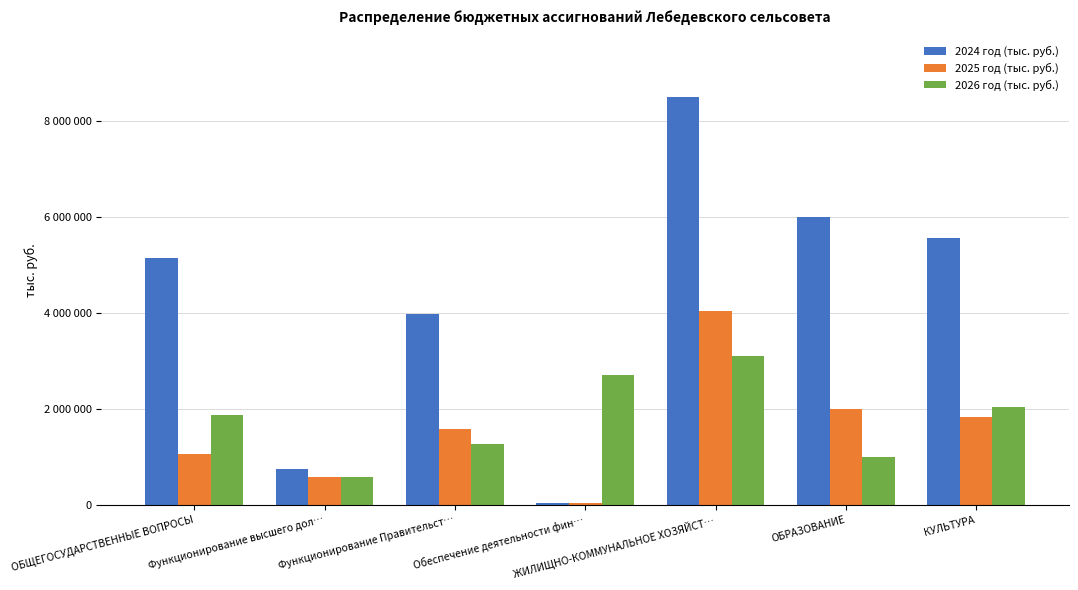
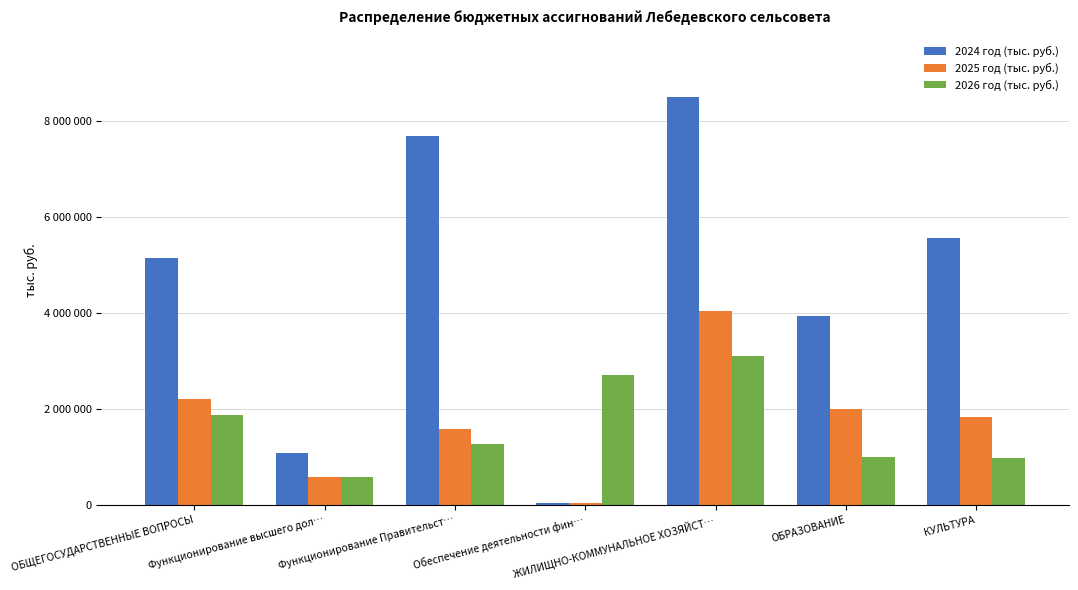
  {
    "2024 год (тыс. руб.)": {
      "ОБЩЕГОСУДАРСТВЕННЫЕ ВОПРОСЫ": 5100000,
-     "Функционирование высшего дол…": 700000,
-     "Функционирование Правительст…": 4000000,
+     "Функционирование высшего дол…": 1100000,
+     "Функционирование Правительст…": 7700000,
      "ЖИЛИЩНО-КОММУНАЛЬНОЕ ХОЗЯЙСТ…": 8500000,
-     "ОБРАЗОВАНИЕ": 6000000,
+     "ОБРАЗОВАНИЕ": 3900000,
      "КУЛЬТУРА": 5600000
    },
    "2025 год (тыс. руб.)": {
-     "ОБЩЕГОСУДАРСТВЕННЫЕ ВОПРОСЫ": 1100000,
+     "ОБЩЕГОСУДАРСТВЕННЫЕ ВОПРОСЫ": 2200000,
      "Функционирование высшего дол…": 600000,
      "Функционирование Правительст…": 1600000,
      "ЖИЛИЩНО-КОММУНАЛЬНОЕ ХОЗЯЙСТ…": 4000000,
      "ОБРАЗОВАНИЕ": 2000000,
      "КУЛЬТУРА": 1800000
    },
    "2026 год (тыс. руб.)": {
      "ОБЩЕГОСУДАРСТВЕННЫЕ ВОПРОСЫ": 1900000,
      "Функционирование высшего дол…": 600000,
      "Функционирование Правительст…": 1300000,
      "Обеспечение деятельности фин…": 2700000,
      "ЖИЛИЩНО-КОММУНАЛЬНОЕ ХОЗЯЙСТ…": 3100000,
      "ОБРАЗОВАНИЕ": 1000000,
-     "КУЛЬТУРА": 2000000
+     "КУЛЬТУРА": 1000000
    }
  }
